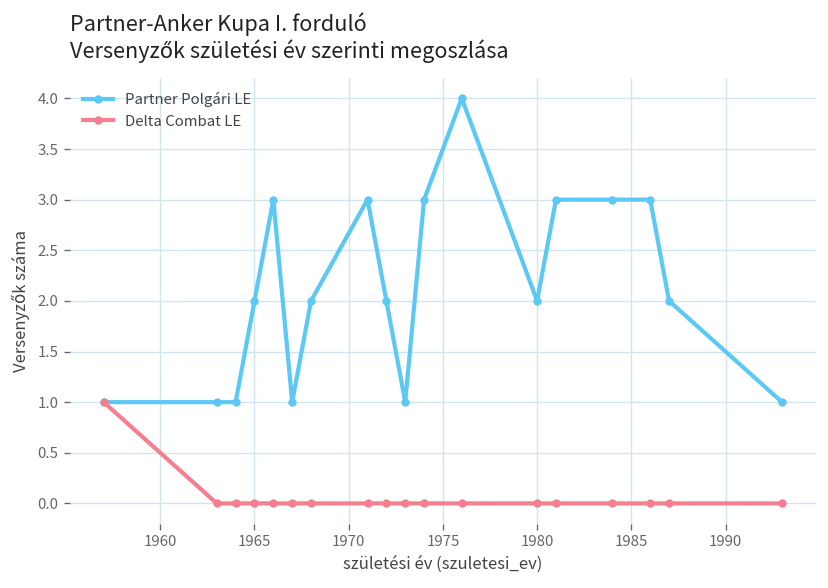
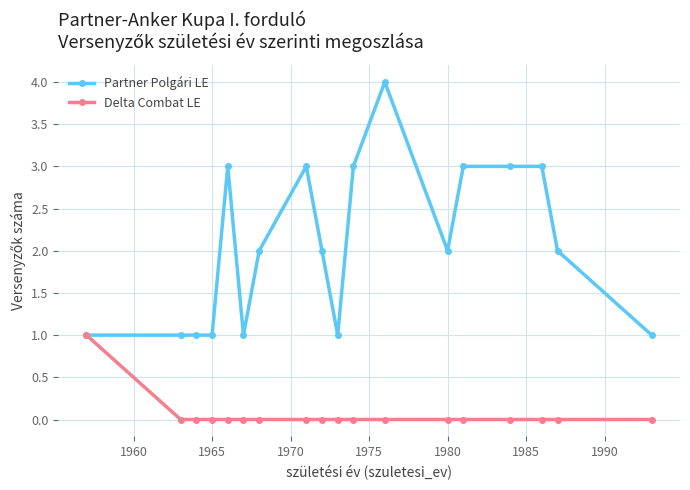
  {
    "Partner Polgári LE": {
-     "1965": 2,
+     "1965": 1,
      "1980": 2
    },
    "Delta Combat LE": {
      "1965": 0,
      "1980": 0
    }
  }
